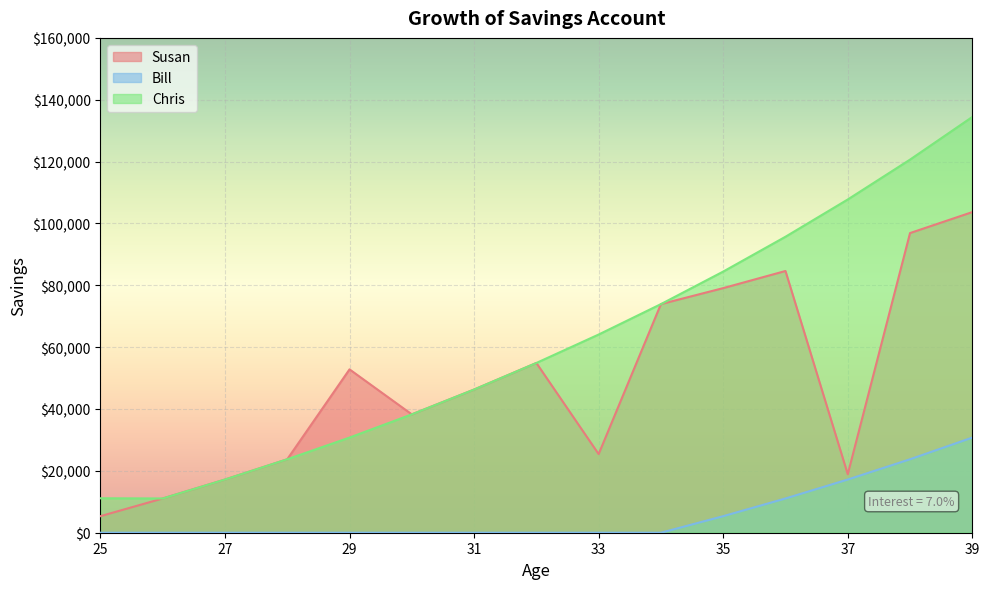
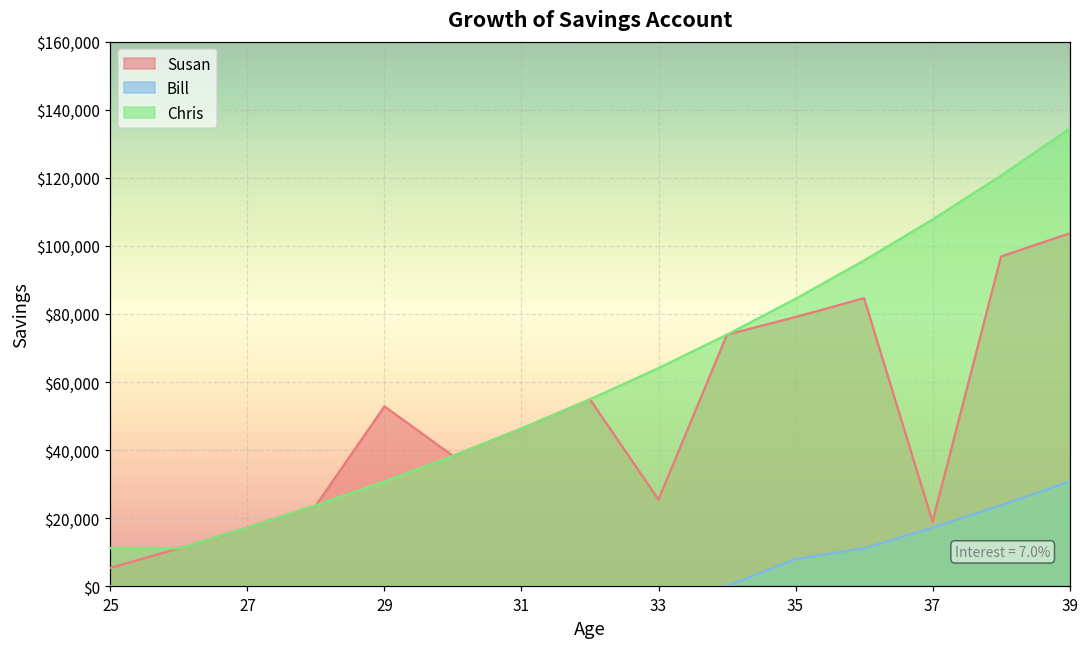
  {
    "Susan": {
      "25": "$5,000",
      "29": "$53,000",
      "33": "$25,000",
      "35": "$79,000",
      "37": "$19,000",
      "39": "$104,000"
    },
    "Bill": {
      "25": "$0",
      "27": "$0",
      "29": "$0",
      "31": "$0",
      "33": "$0",
-     "35": "$5,000",
+     "35": "$8,000",
      "37": "$17,000",
      "39": "$31,000"
    },
    "Chris": {
      "25": "$11,000",
      "29": "$31,000",
      "33": "$64,000",
      "35": "$84,000",
      "37": "$108,000",
      "39": "$134,000"
    }
  }
